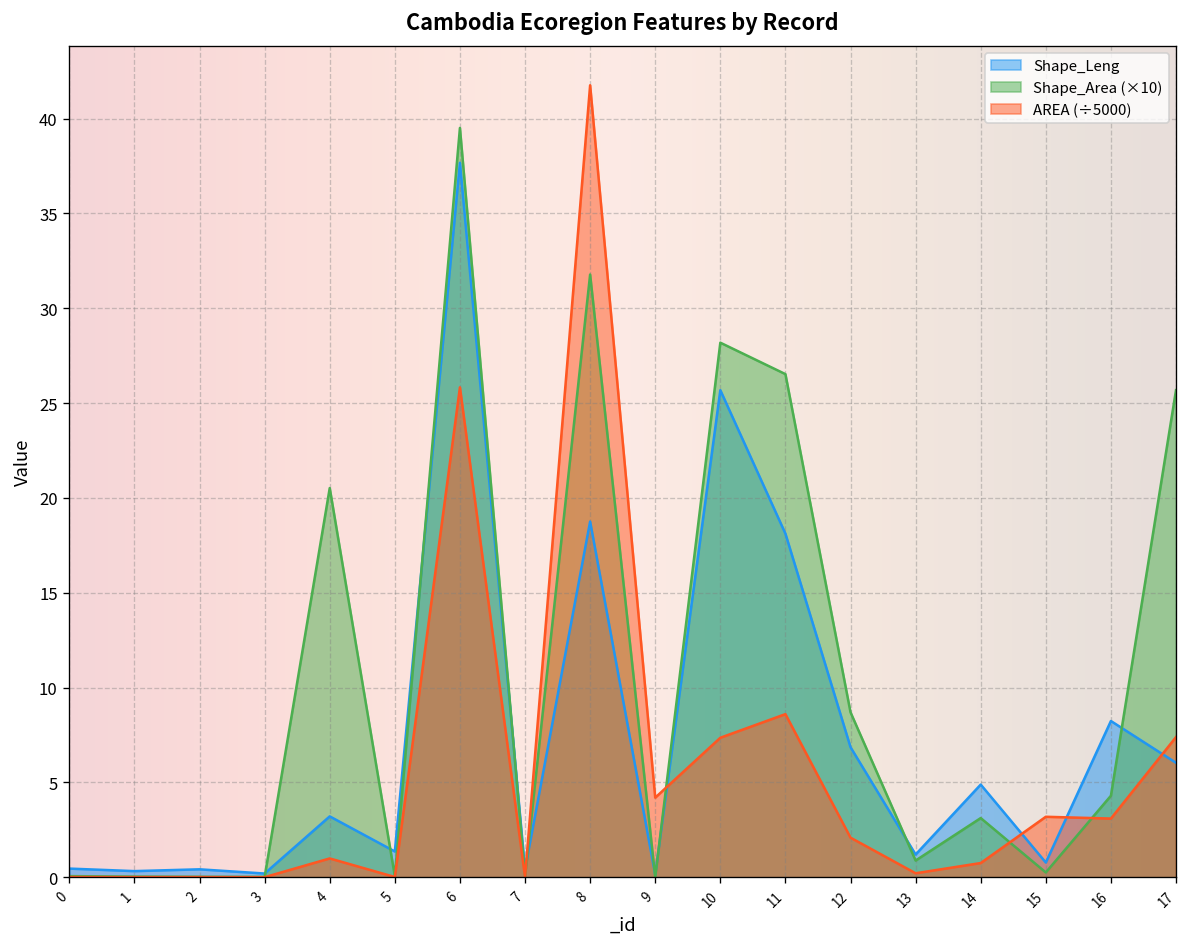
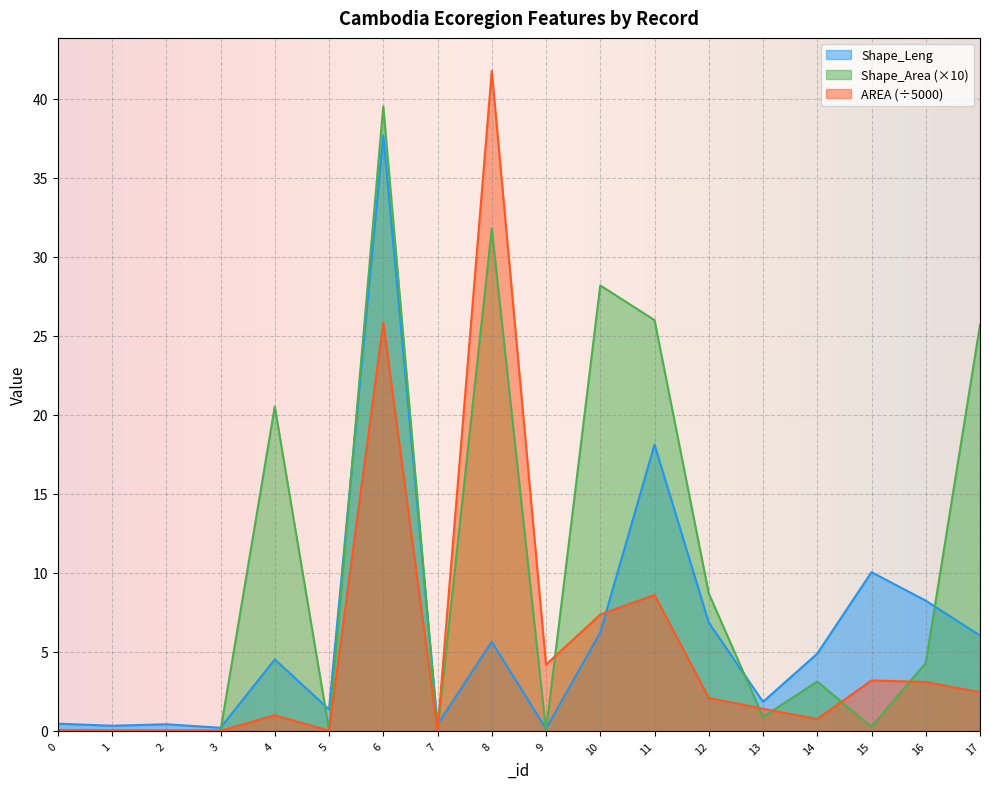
  {
    "Shape_Leng": {
      "0": 0.5,
      "1": 0.3,
      "2": 0.4,
      "3": 0.2,
-     "4": 3.2,
+     "4": 4.5,
      "5": 1.4,
      "6": 37.7,
      "7": 0.4,
-     "8": 18.8,
-     "10": 25.7,
+     "8": 5.6,
+     "10": 6.2,
      "11": 18.1,
      "12": 6.9,
-     "13": 1.2,
+     "13": 1.8,
      "14": 4.9,
-     "15": 0.8,
+     "15": 10.0,
      "16": 8.2,
      "17": 6.0
    },
    "Shape_Area (×10)": {
      "4": 20.5,
      "6": 39.5,
      "8": 31.8,
      "10": 28.2,
-     "11": 26.5,
+     "11": 26.0,
      "12": 8.7,
      "13": 0.9,
      "14": 3.1,
      "15": 0.3,
      "16": 4.3,
      "17": 25.7
    },
    "AREA (÷5000)": {
      "4": 1.0,
      "6": 25.8,
      "8": 41.8,
      "9": 4.2,
      "10": 7.4,
      "11": 8.6,
      "12": 2.1,
-     "13": 0.2,
+     "13": 1.4,
      "14": 0.8,
      "15": 3.2,
      "16": 3.1,
-     "17": 7.4
+     "17": 2.4
    }
  }
